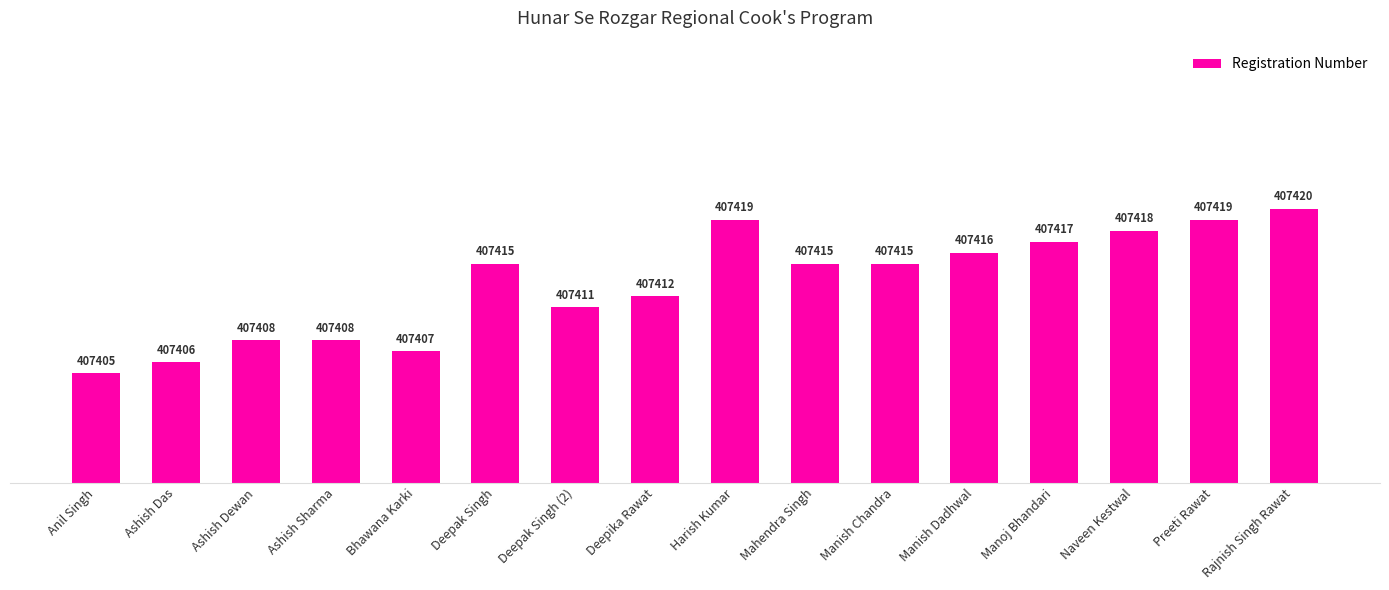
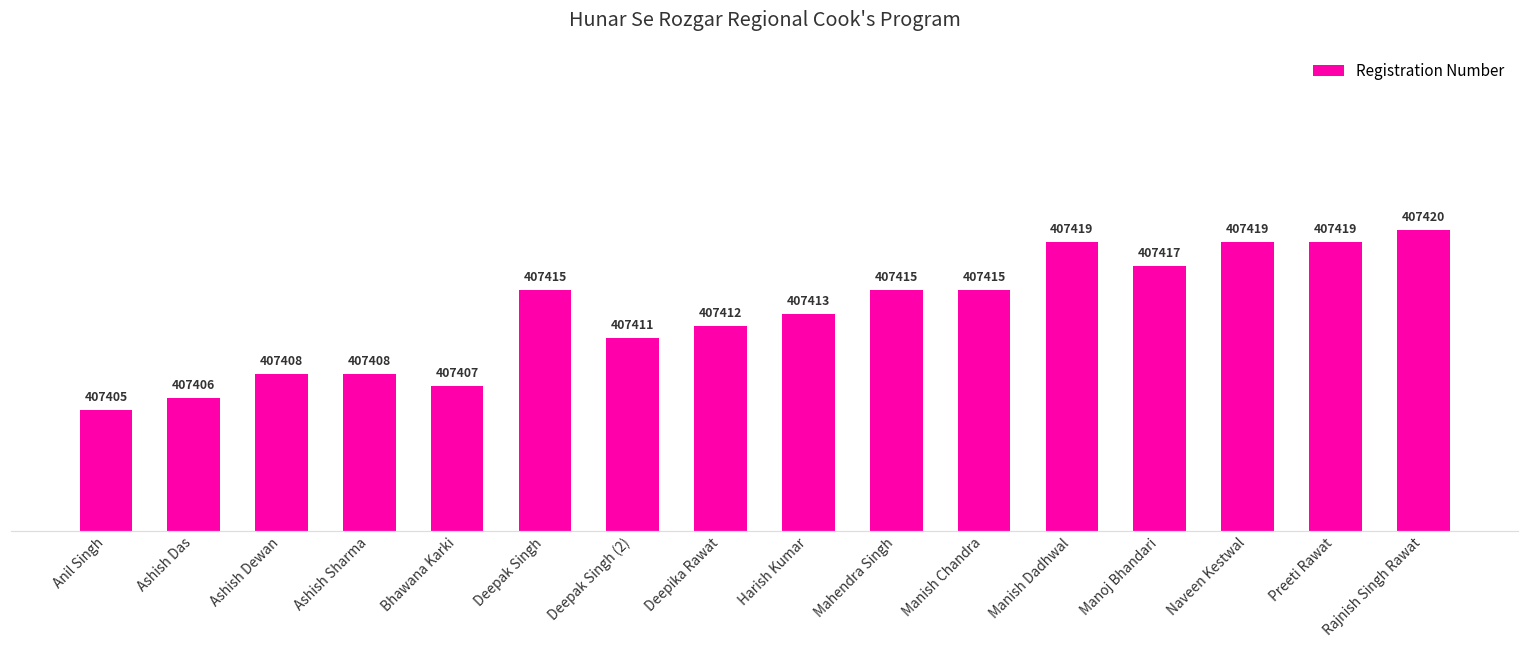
  {
    "Anil Singh": 407405,
    "Ashish Das": 407406,
    "Ashish Dewan": 407408,
    "Ashish Sharma": 407408,
    "Bhawana Karki": 407407,
    "Deepak Singh": 407415,
    "Deepak Singh (2)": 407411,
    "Deepika Rawat": 407412,
-   "Harish Kumar": 407419,
+   "Harish Kumar": 407413,
    "Mahendra Singh": 407415,
    "Manish Chandra": 407415,
-   "Manish Dadhwal": 407416,
+   "Manish Dadhwal": 407419,
    "Manoj Bhandari": 407417,
-   "Naveen Kestwal": 407418,
+   "Naveen Kestwal": 407419,
    "Preeti Rawat": 407419,
    "Rajnish Singh Rawat": 407420
  }
